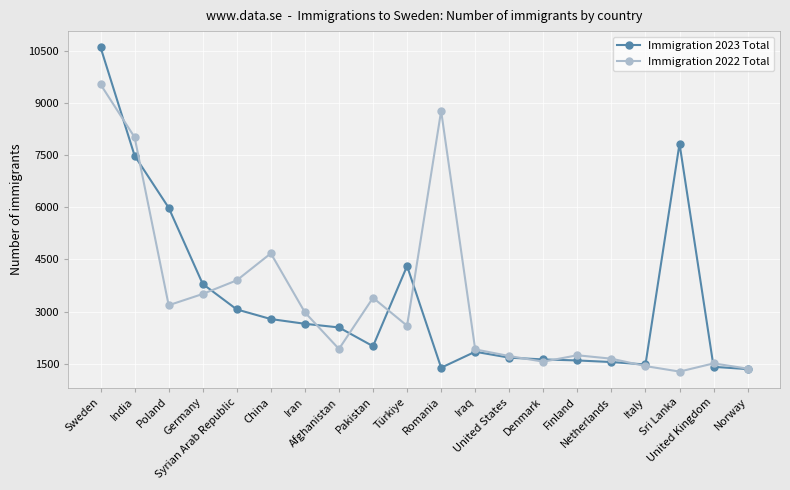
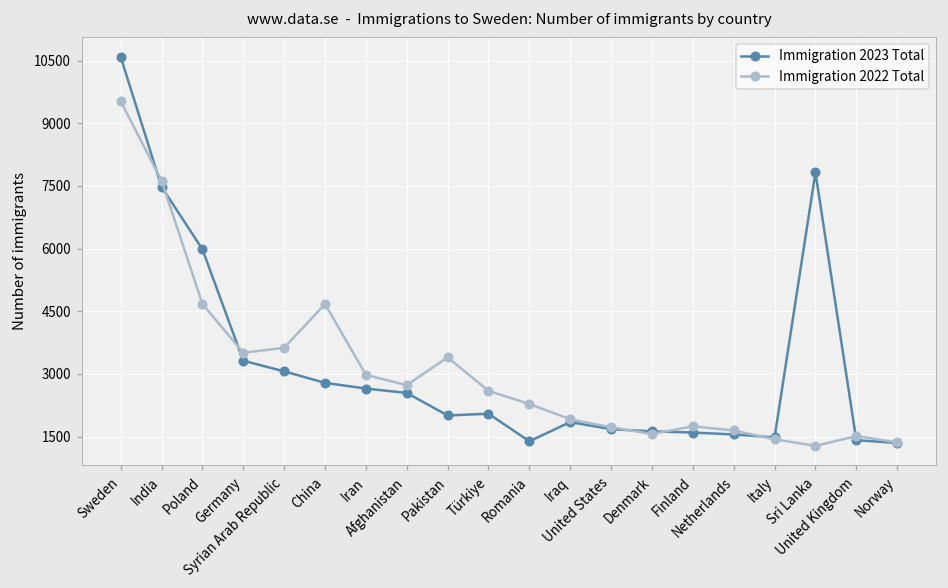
  {
    "Immigration 2023 Total": {
      "Sweden": 10600,
      "India": 7500,
      "Poland": 6000,
-     "Germany": 3800,
+     "Germany": 3300,
      "Syrian Arab Republic": 3100,
      "China": 2800,
      "Iran": 2700,
      "Afghanistan": 2500,
      "Pakistan": 2000,
-     "Türkiye": 4300,
+     "Türkiye": 2000,
      "Romania": 1400,
      "Finland": 1600,
      "Netherlands": 1600,
      "Sri Lanka": 7800,
      "United Kingdom": 1400
    },
    "Immigration 2022 Total": {
      "Sweden": 9500,
-     "India": 8000,
-     "Poland": 3200,
+     "India": 7600,
+     "Poland": 4700,
      "Germany": 3500,
-     "Syrian Arab Republic": 3900,
+     "Syrian Arab Republic": 3600,
      "China": 4700,
      "Iran": 3000,
-     "Afghanistan": 1900,
+     "Afghanistan": 2700,
      "Pakistan": 3400,
      "Türkiye": 2600,
-     "Romania": 8800,
+     "Romania": 2300,
      "Finland": 1700,
      "Netherlands": 1600,
      "Sri Lanka": 1300,
      "United Kingdom": 1500
    }
  }
